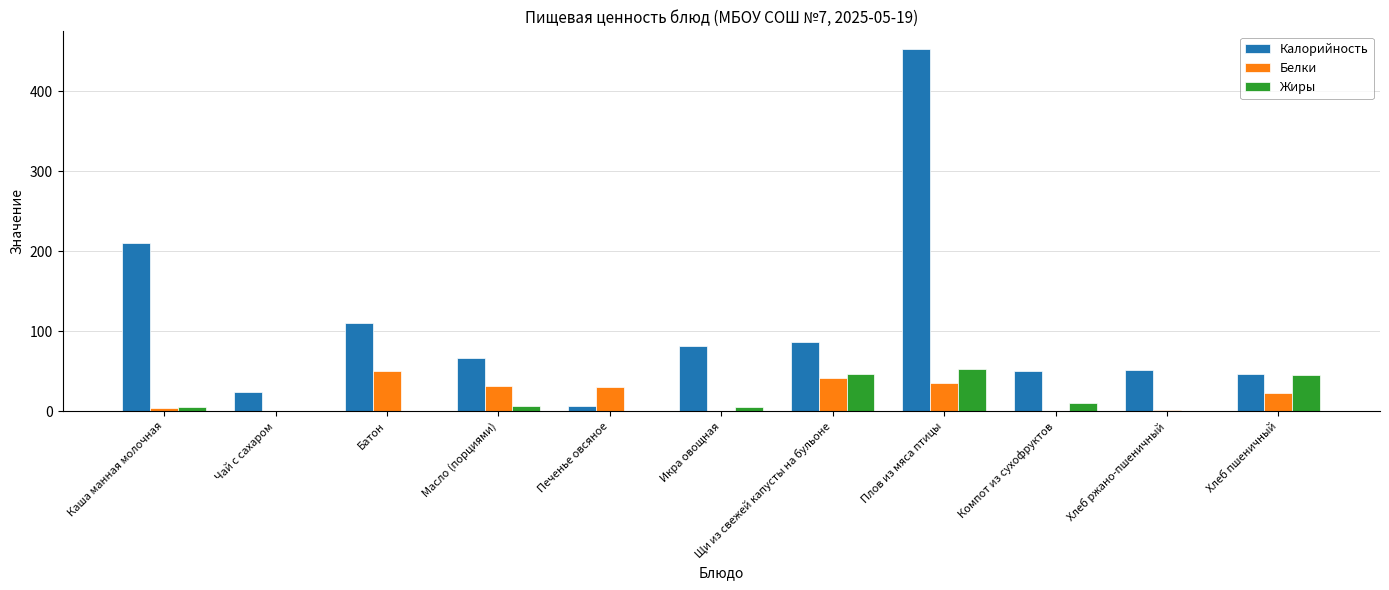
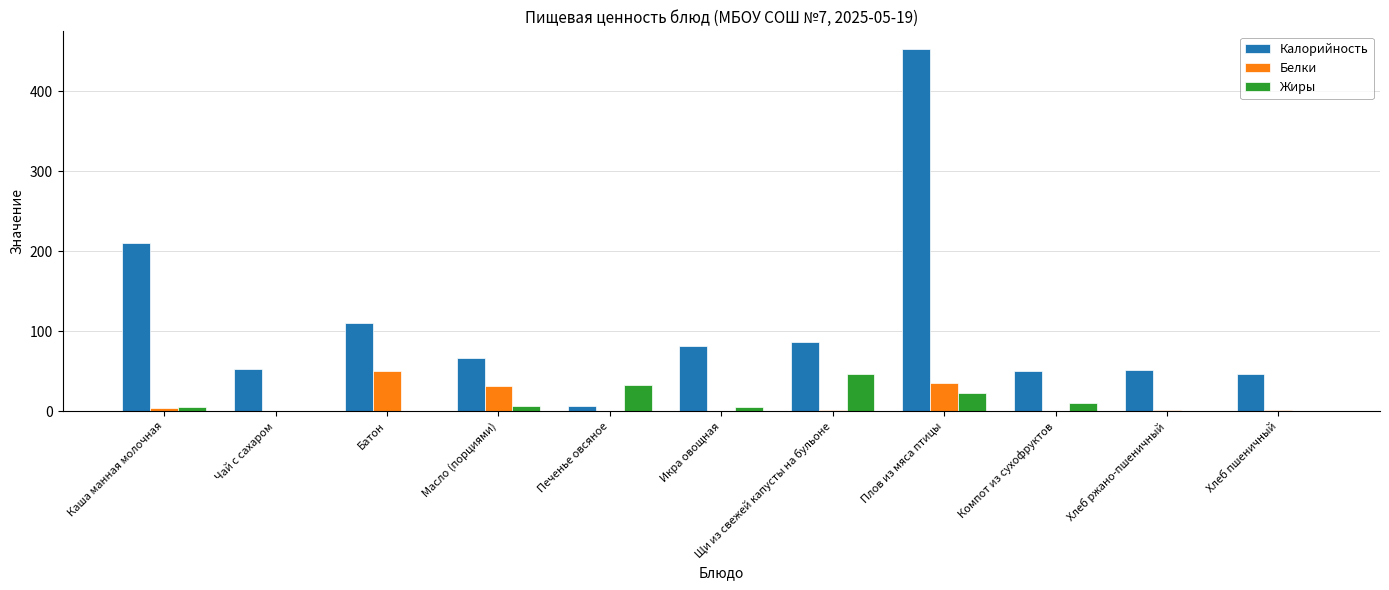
  {
    "Калорийность": {
      "Каша манная молочная": 210,
-     "Чай с сахаром": 20,
+     "Чай с сахаром": 50,
      "Батон": 110,
      "Масло (порциями)": 70,
      "Печенье овсяное": 10,
      "Икра овощная": 80,
      "Щи из свежей капусты на бульоне": 90,
      "Плов из мяса птицы": 450,
      "Компот из сухофруктов": 50,
      "Хлеб ржано-пшеничный": 50,
      "Хлеб пшеничный": 50
    },
    "Белки": {
      "Каша манная молочная": 0,
      "Батон": 50,
      "Масло (порциями)": 30,
-     "Печенье овсяное": 30,
-     "Щи из свежей капусты на бульоне": 40,
+     "Печенье овсяное": 0,
+     "Щи из свежей капусты на бульоне": 0,
      "Плов из мяса птицы": 40,
-     "Хлеб пшеничный": 20
+     "Хлеб пшеничный": 0
    },
    "Жиры": {
      "Каша манная молочная": 10,
      "Масло (порциями)": 10,
-     "Печенье овсяное": 0,
+     "Печенье овсяное": 30,
      "Икра овощная": 10,
      "Щи из свежей капусты на бульоне": 50,
-     "Плов из мяса птицы": 50,
+     "Плов из мяса птицы": 20,
      "Компот из сухофруктов": 10,
-     "Хлеб пшеничный": 50
+     "Хлеб пшеничный": 0
    }
  }
